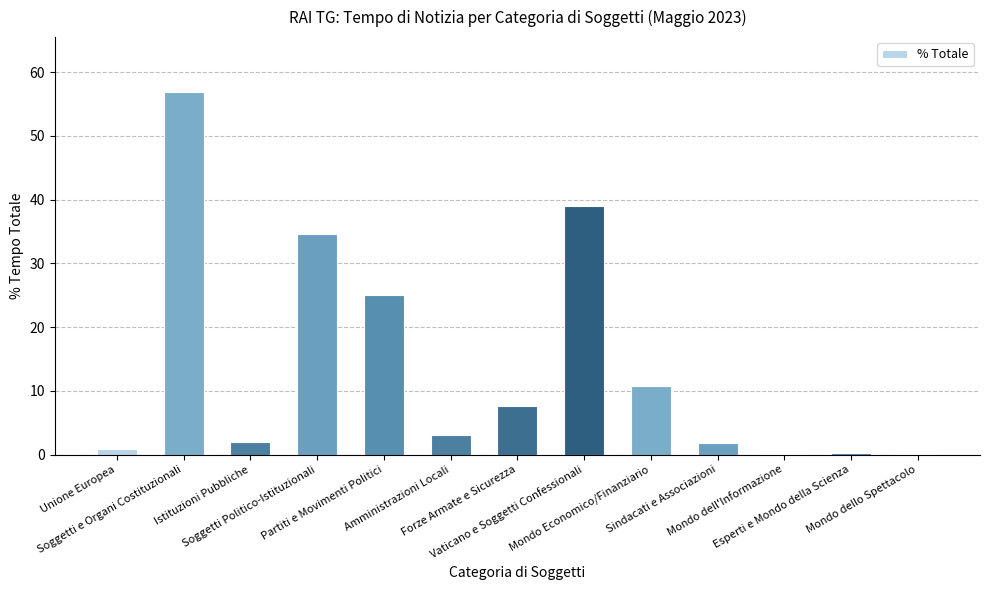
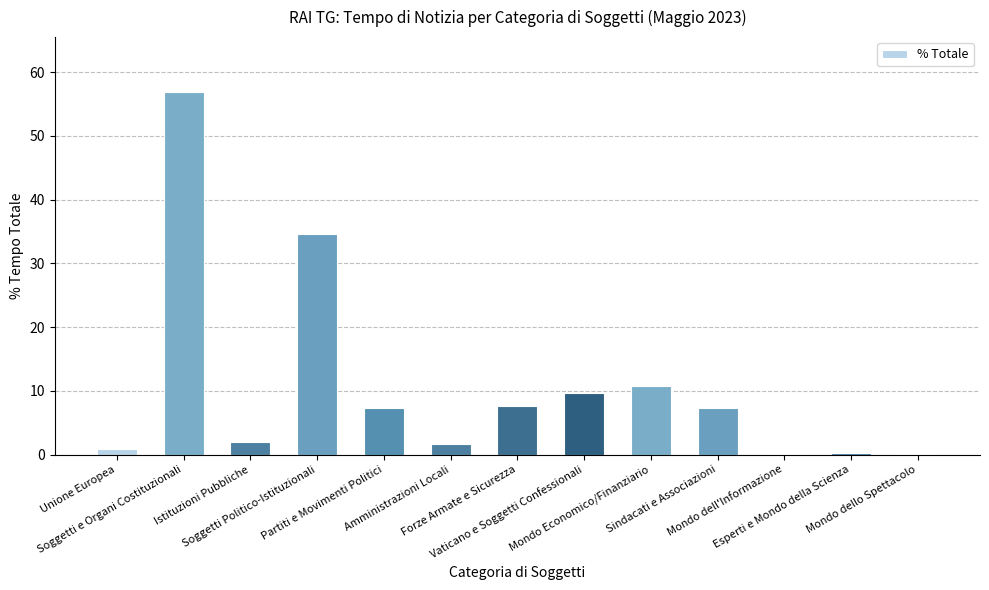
  {
    "Unione Europea": 1,
    "Soggetti e Organi Costituzionali": 57,
    "Istituzioni Pubbliche": 2,
    "Soggetti Politico-Istituzionali": 35,
-   "Partiti e Movimenti Politici": 25,
-   "Amministrazioni Locali": 3,
+   "Partiti e Movimenti Politici": 7,
+   "Amministrazioni Locali": 2,
    "Forze Armate e Sicurezza": 8,
-   "Vaticano e Soggetti Confessionali": 39,
+   "Vaticano e Soggetti Confessionali": 10,
    "Mondo Economico/Finanziario": 11,
-   "Sindacati e Associazioni": 2
+   "Sindacati e Associazioni": 7
  }
